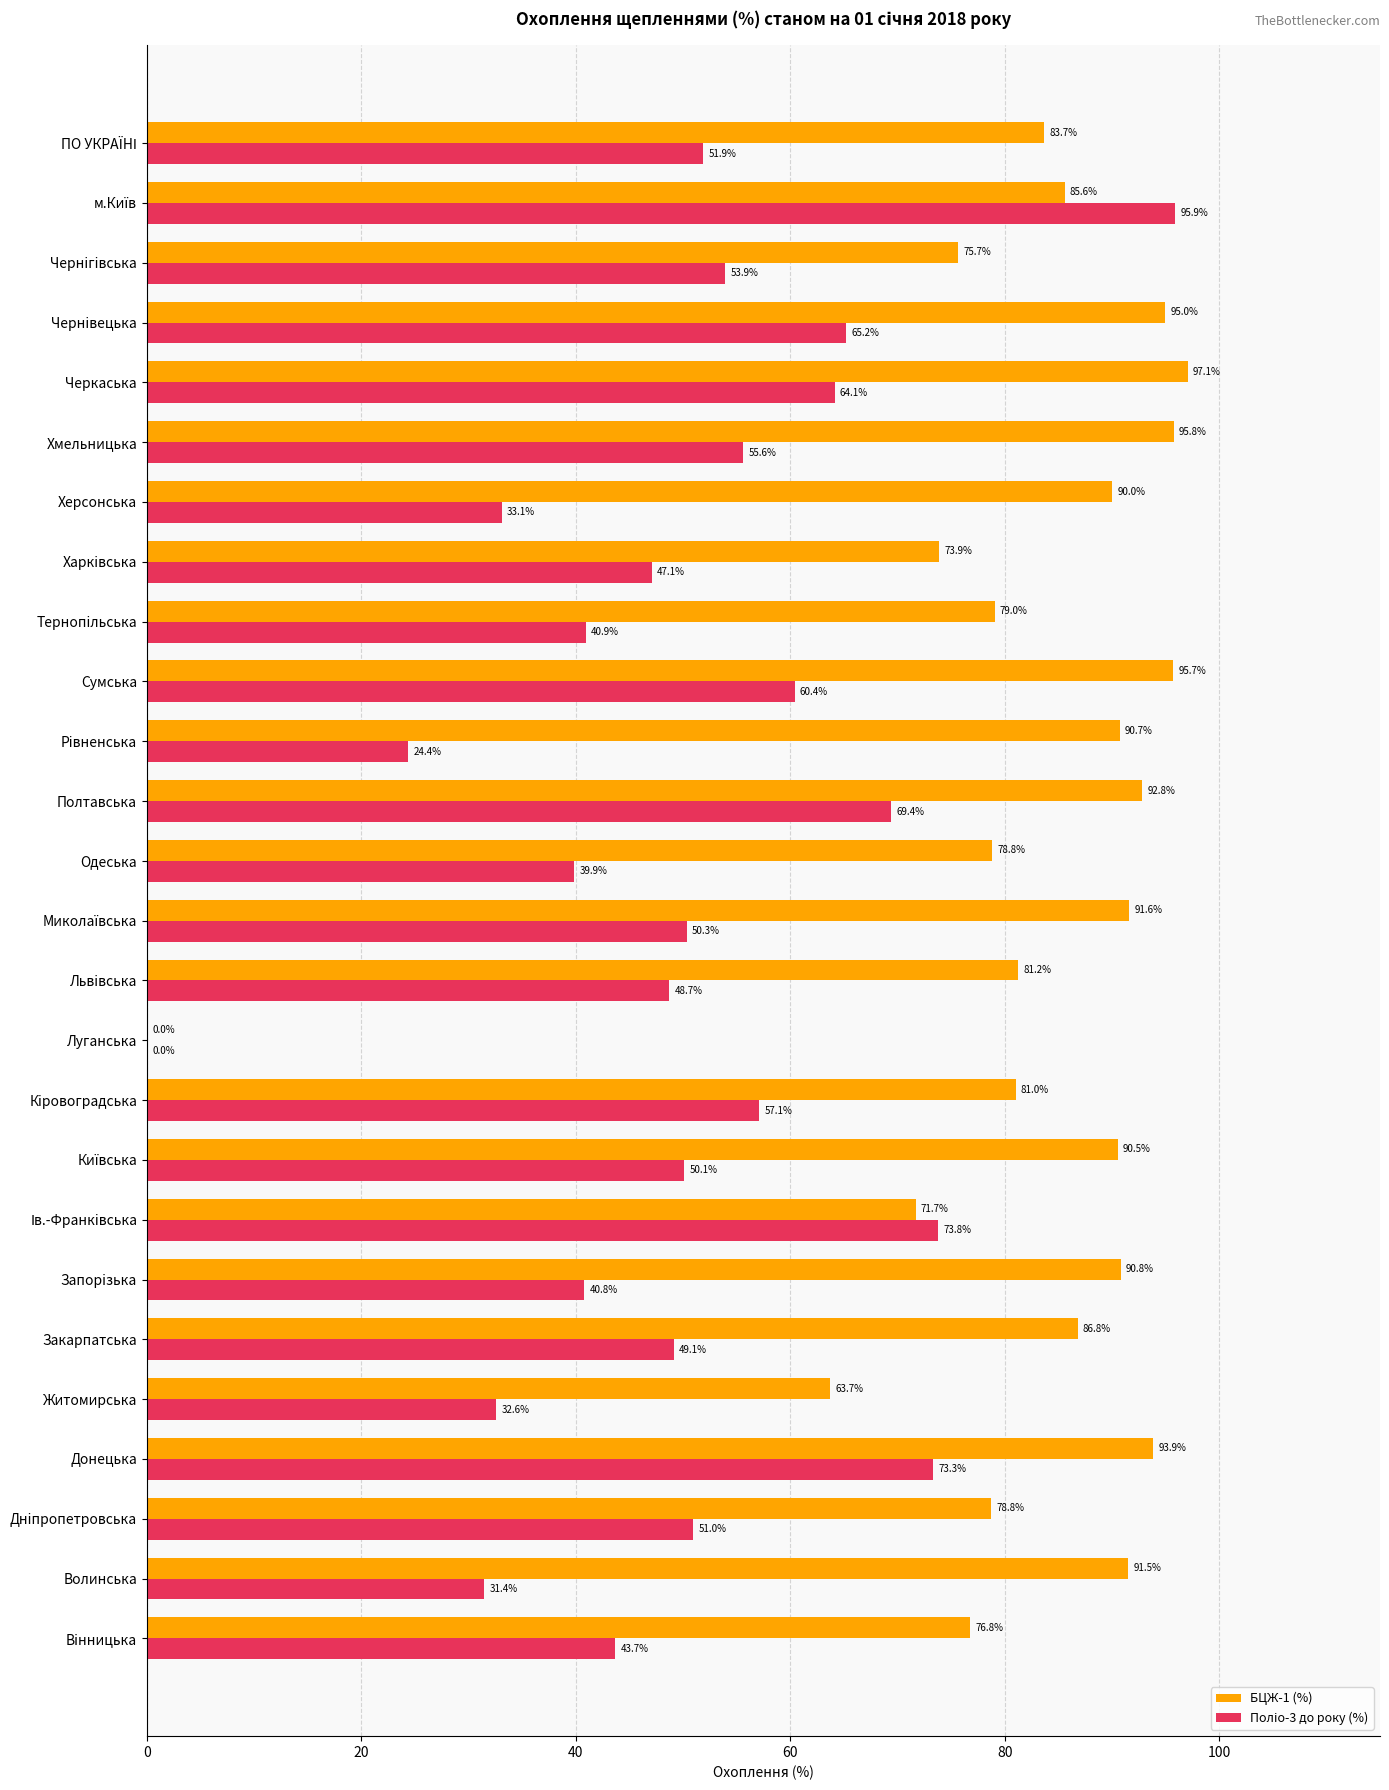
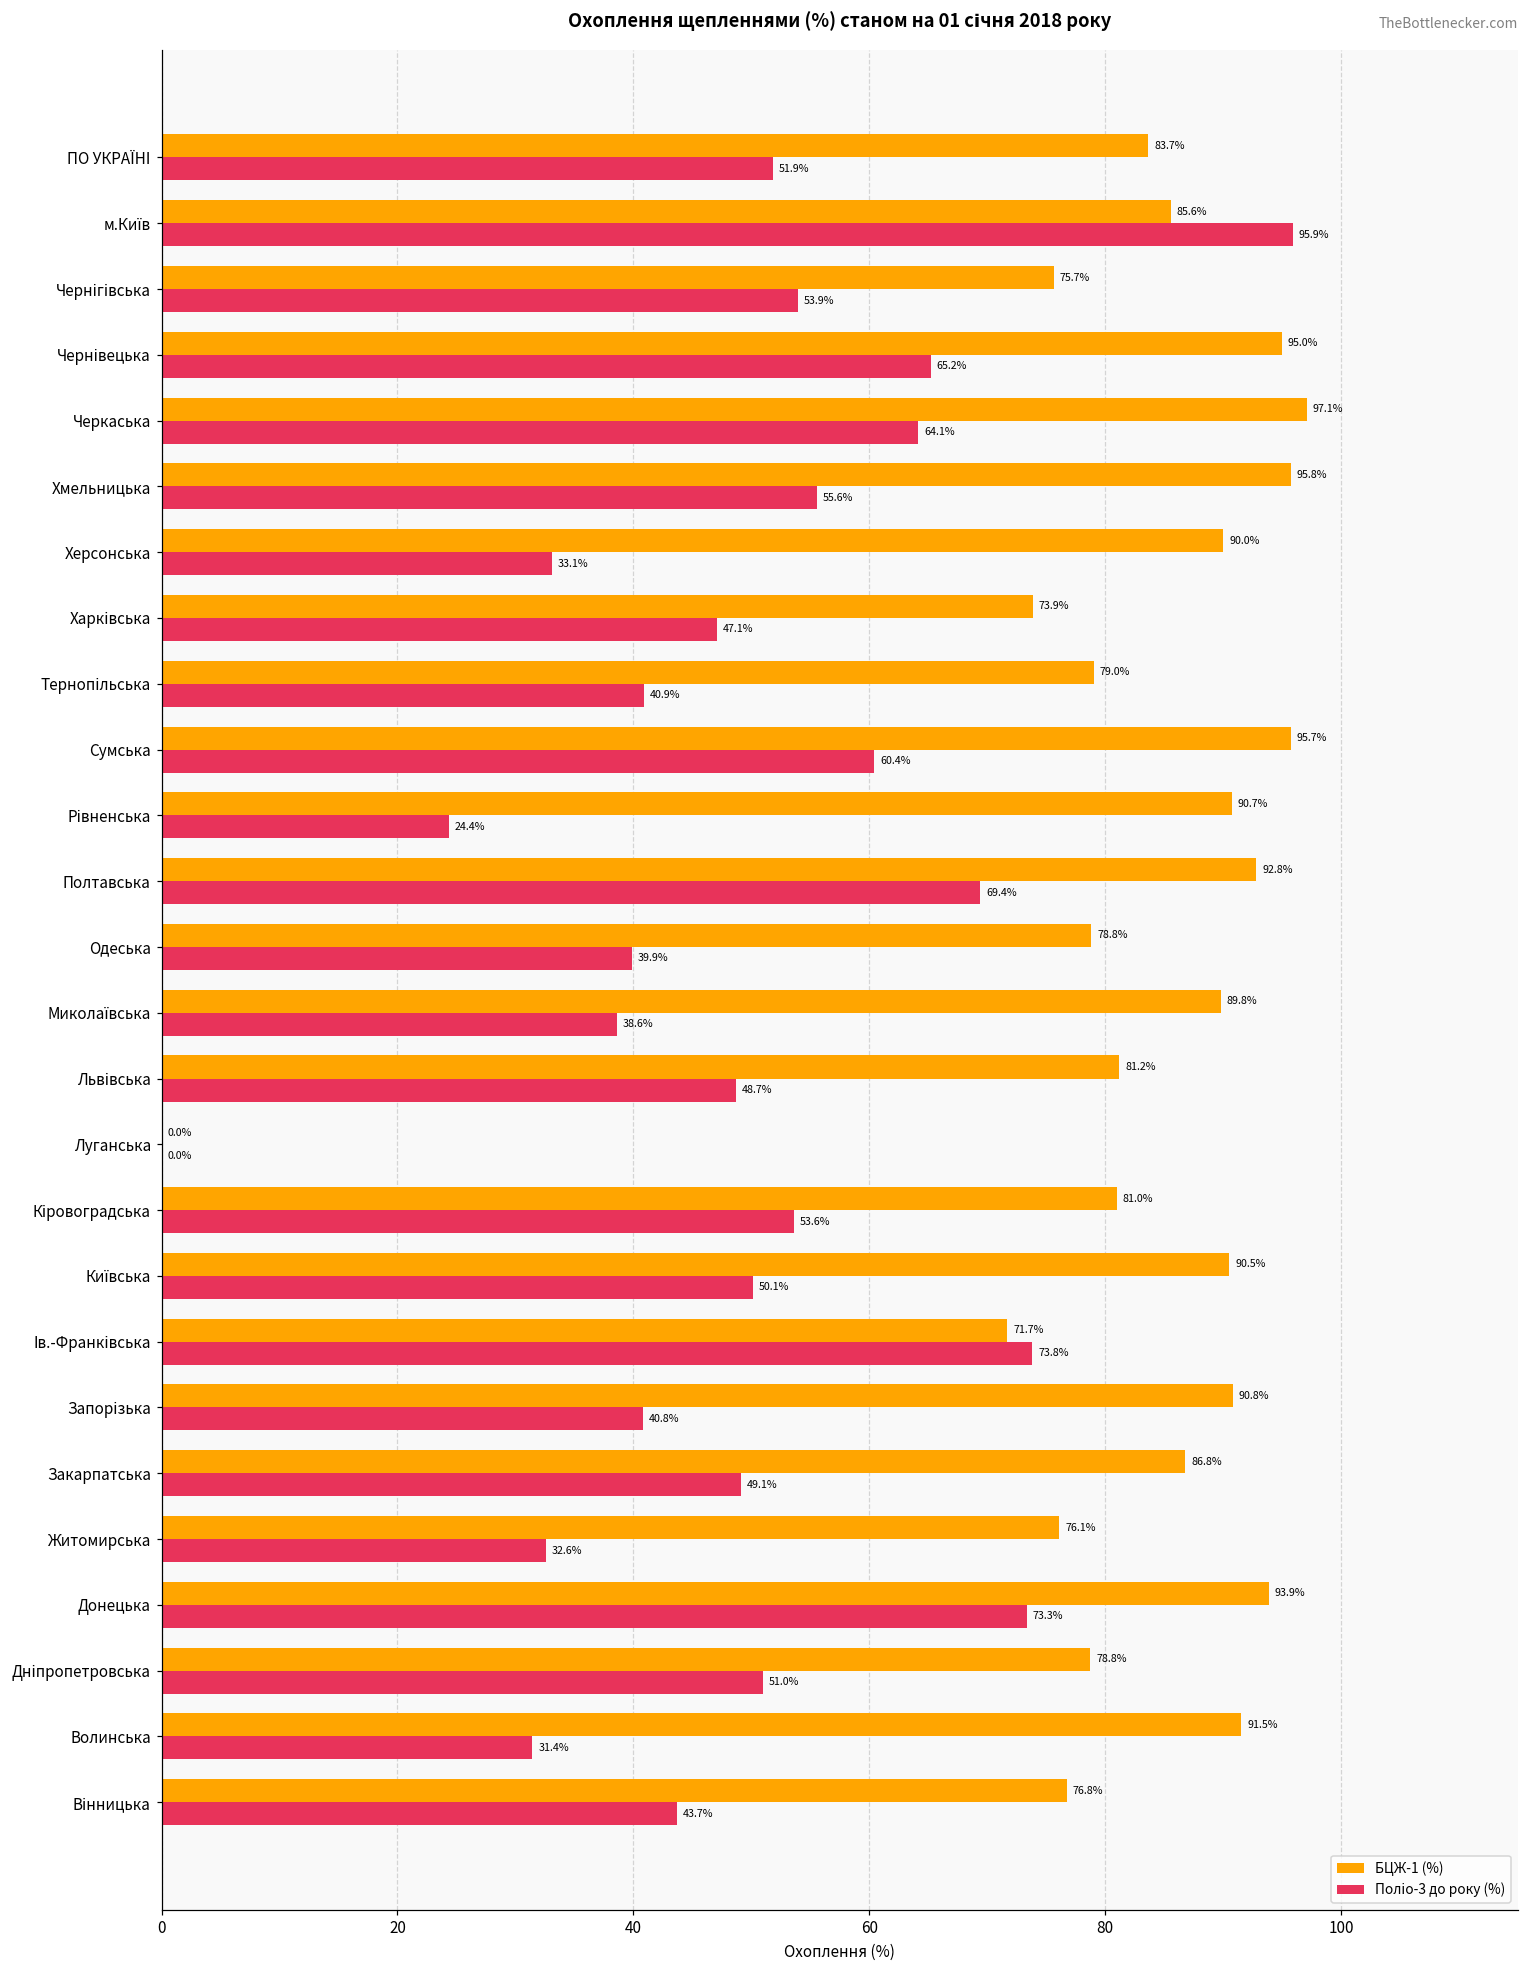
  {
    "БЦЖ-1 (%)": {
      "ПО УКРАЇНІ": "83.7%",
      "м.Київ": "85.6%",
      "Чернігівська": "75.7%",
      "Чернівецька": "95.0%",
      "Черкаська": "97.1%",
      "Хмельницька": "95.8%",
      "Херсонська": "90.0%",
      "Харківська": "73.9%",
      "Тернопільська": "79.0%",
      "Сумська": "95.7%",
      "Рівненська": "90.7%",
      "Полтавська": "92.8%",
      "Одеська": "78.8%",
-     "Миколаївська": "91.6%",
+     "Миколаївська": "89.8%",
      "Львівська": "81.2%",
      "Луганська": "0.0%",
      "Кіровоградська": "81.0%",
      "Київська": "90.5%",
      "Ів.-Франківська": "71.7%",
      "Запорізька": "90.8%",
      "Закарпатська": "86.8%",
-     "Житомирська": "63.7%",
+     "Житомирська": "76.1%",
      "Донецька": "93.9%",
      "Дніпропетровська": "78.8%",
      "Волинська": "91.5%",
      "Вінницька": "76.8%"
    },
    "Поліо-3 до року (%)": {
      "ПО УКРАЇНІ": "51.9%",
      "м.Київ": "95.9%",
      "Чернігівська": "53.9%",
      "Чернівецька": "65.2%",
      "Черкаська": "64.1%",
      "Хмельницька": "55.6%",
      "Херсонська": "33.1%",
      "Харківська": "47.1%",
      "Тернопільська": "40.9%",
      "Сумська": "60.4%",
      "Рівненська": "24.4%",
      "Полтавська": "69.4%",
      "Одеська": "39.9%",
-     "Миколаївська": "50.3%",
+     "Миколаївська": "38.6%",
      "Львівська": "48.7%",
      "Луганська": "0.0%",
-     "Кіровоградська": "57.1%",
+     "Кіровоградська": "53.6%",
      "Київська": "50.1%",
      "Ів.-Франківська": "73.8%",
      "Запорізька": "40.8%",
      "Закарпатська": "49.1%",
      "Житомирська": "32.6%",
      "Донецька": "73.3%",
      "Дніпропетровська": "51.0%",
      "Волинська": "31.4%",
      "Вінницька": "43.7%"
    }
  }
